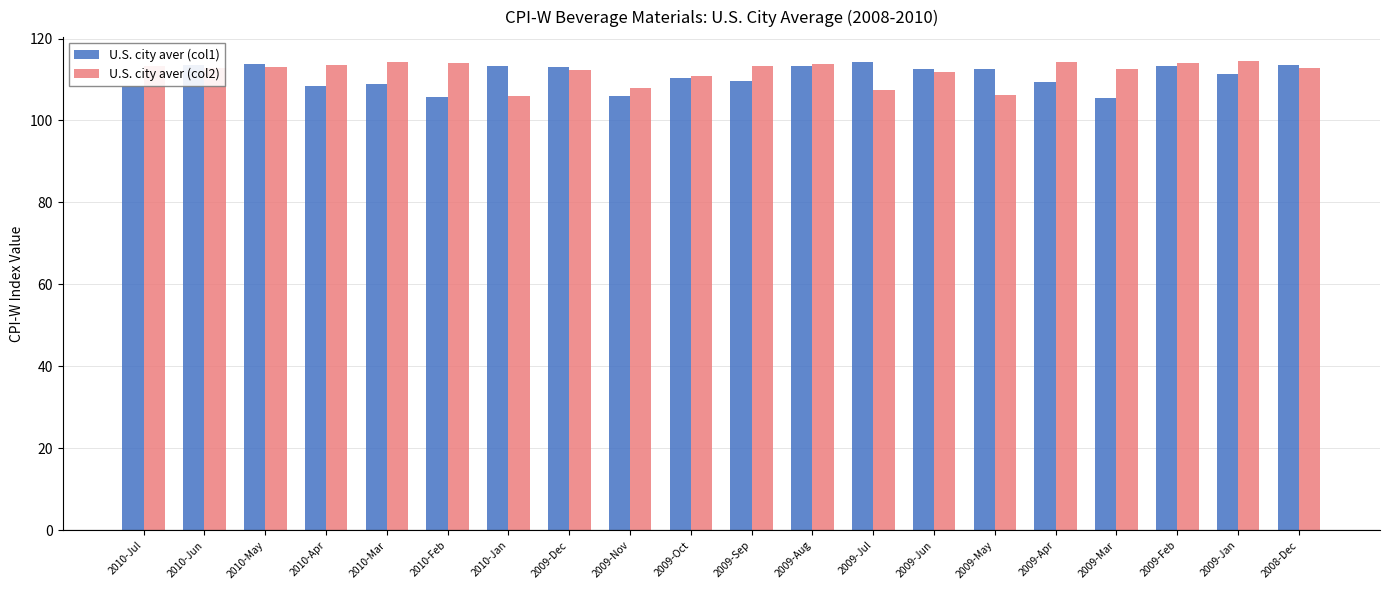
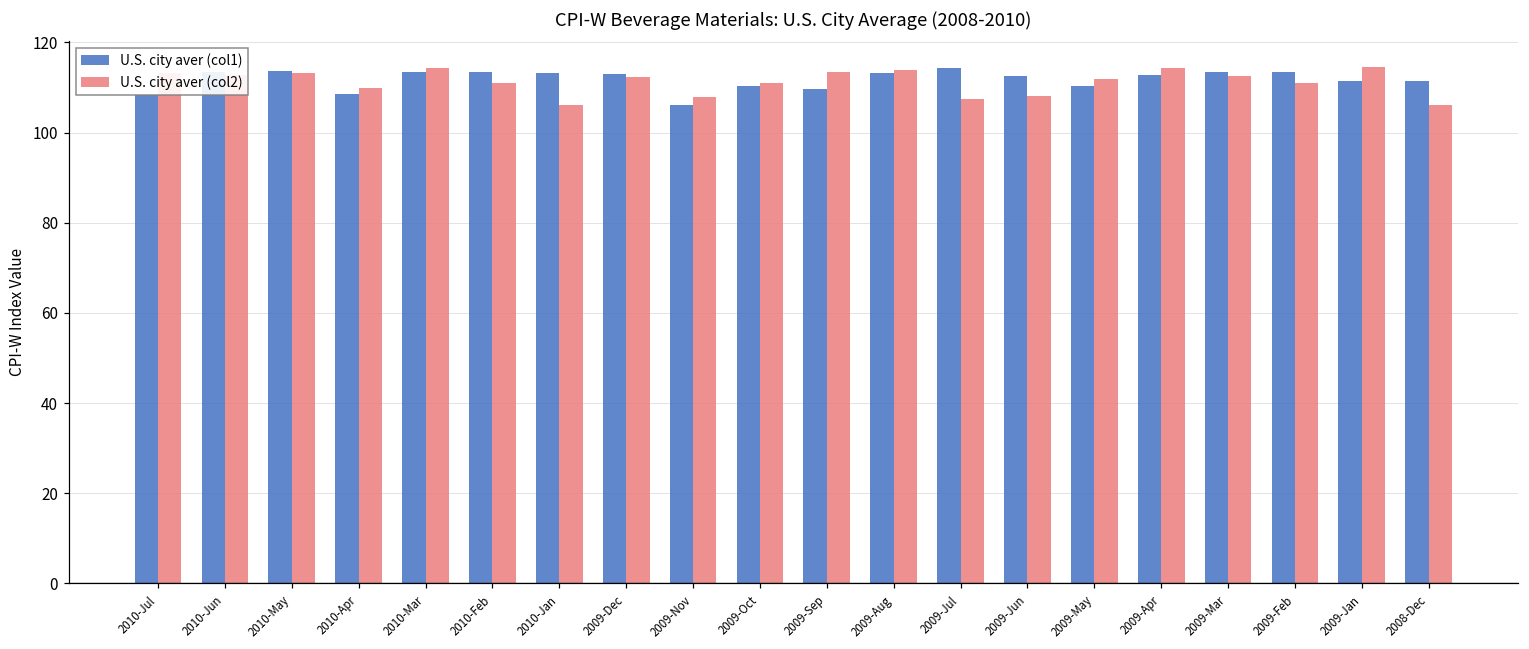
  {
    "U.S. city aver (col1)": {
      "2010-May": 114,
      "2010-Apr": 108,
-     "2010-Mar": 109,
-     "2010-Feb": 106,
+     "2010-Mar": 113,
+     "2010-Feb": 113,
      "2010-Jan": 113,
      "2009-Dec": 113,
      "2009-Nov": 106,
      "2009-Oct": 110,
      "2009-Sep": 110,
      "2009-Aug": 113,
      "2009-Jul": 114,
      "2009-Jun": 112,
-     "2009-May": 113,
-     "2009-Apr": 109,
-     "2009-Mar": 105,
+     "2009-May": 110,
+     "2009-Apr": 113,
+     "2009-Mar": 114,
      "2009-Feb": 113,
      "2009-Jan": 111,
-     "2008-Dec": 113
+     "2008-Dec": 111
    },
    "U.S. city aver (col2)": {
      "2010-May": 113,
-     "2010-Apr": 114,
+     "2010-Apr": 110,
      "2010-Mar": 114,
-     "2010-Feb": 114,
+     "2010-Feb": 111,
      "2010-Jan": 106,
      "2009-Dec": 112,
      "2009-Nov": 108,
      "2009-Oct": 111,
      "2009-Sep": 113,
      "2009-Aug": 114,
      "2009-Jul": 108,
-     "2009-Jun": 112,
-     "2009-May": 106,
+     "2009-Jun": 108,
+     "2009-May": 112,
      "2009-Apr": 114,
      "2009-Mar": 112,
-     "2009-Feb": 114,
+     "2009-Feb": 111,
      "2009-Jan": 115,
-     "2008-Dec": 113
+     "2008-Dec": 106
    }
  }
